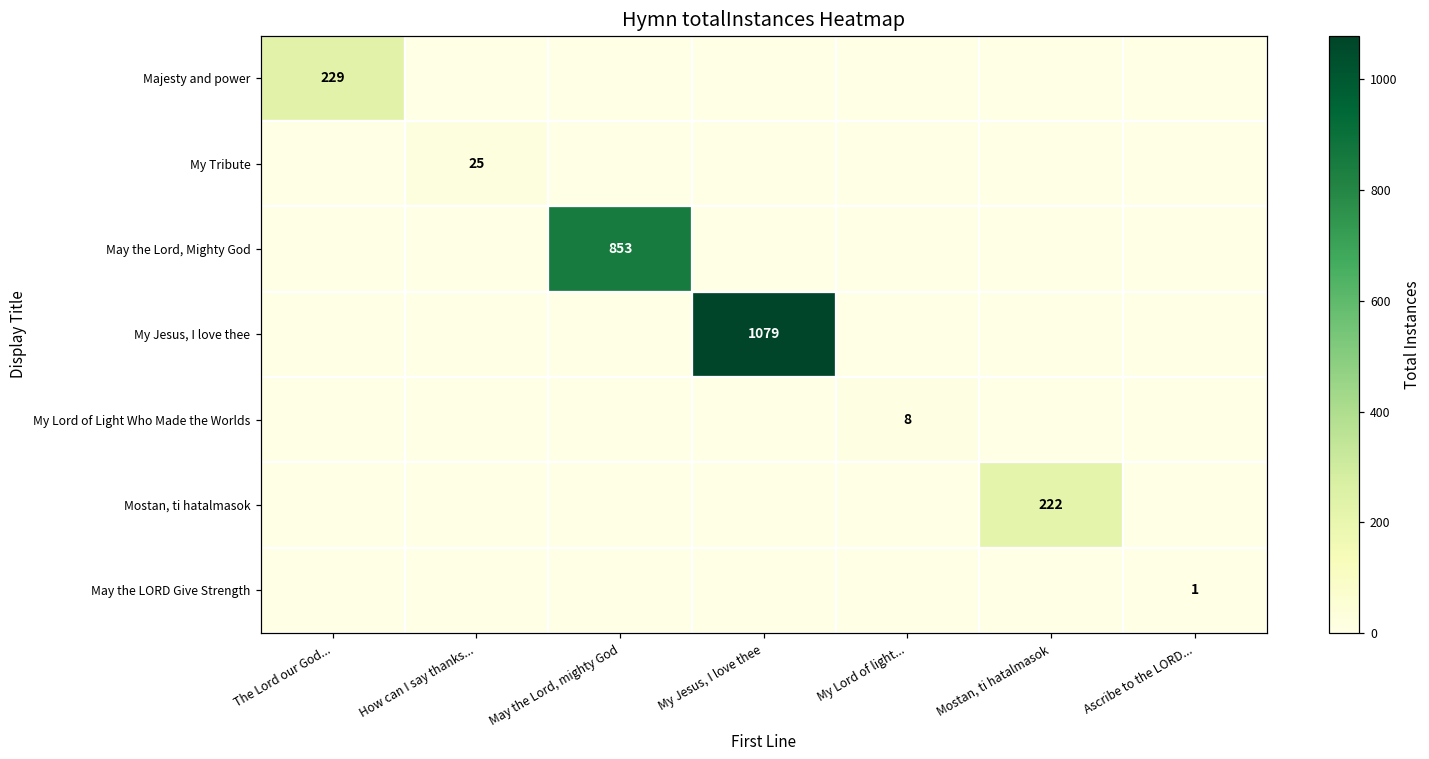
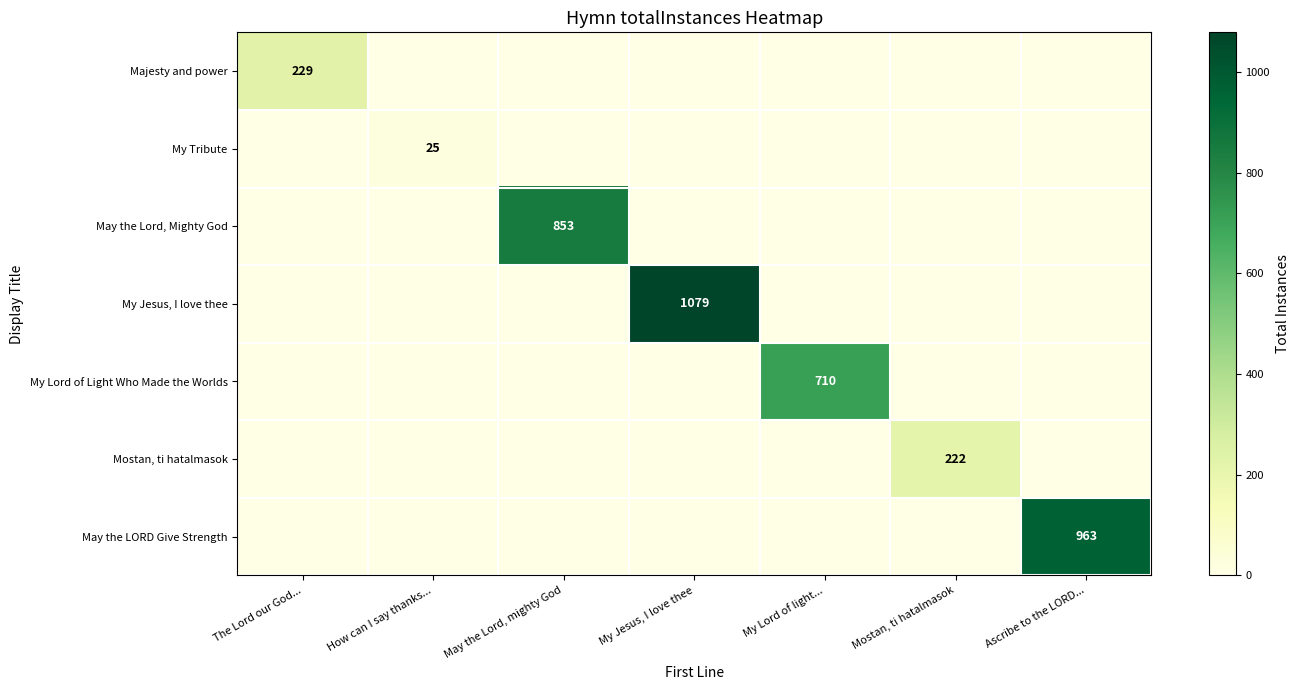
  {
    "Majesty and power": {
      "The Lord our God...": 229
    },
    "My Tribute": {
      "How can I say thanks...": 25
    },
    "May the Lord, Mighty God": {
      "May the Lord, mighty God": 853
    },
    "My Jesus, I love thee": {
      "My Jesus, I love thee": 1079
    },
    "My Lord of Light Who Made the Worlds": {
-     "My Lord of light...": 8
+     "My Lord of light...": 710
    },
    "Mostan, ti hatalmasok": {
      "Mostan, ti hatalmasok": 222
    },
    "May the LORD Give Strength": {
-     "Ascribe to the LORD...": 1
+     "Ascribe to the LORD...": 963
    }
  }
